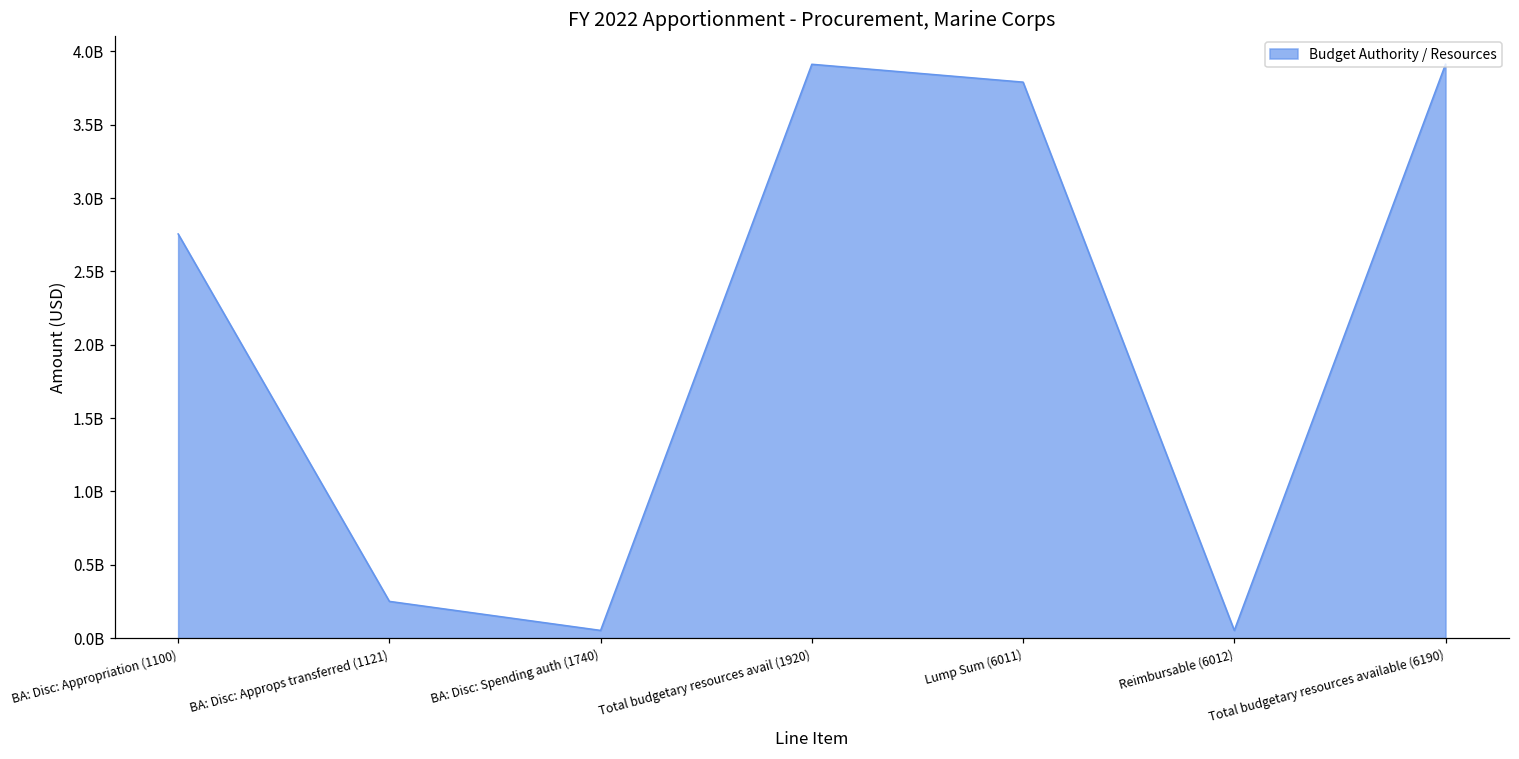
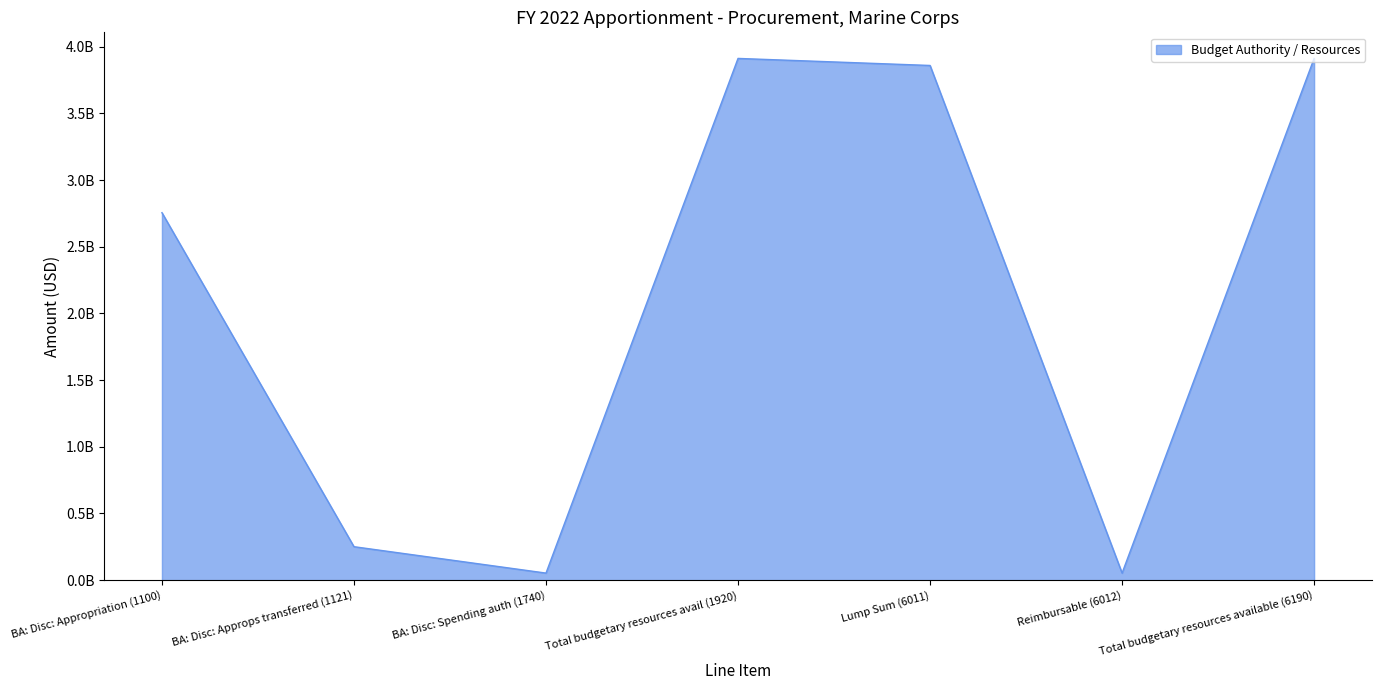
  {
    "BA: Disc: Appropriation (1100)": 2760000000,
    "BA: Disc: Approps transferred (1121)": 250000000,
    "BA: Disc: Spending auth (1740)": 50000000,
    "Total budgetary resources avail (1920)": 3910000000,
-   "Lump Sum (6011)": 3790000000,
+   "Lump Sum (6011)": 3860000000,
    "Reimbursable (6012)": 50000000
  }
